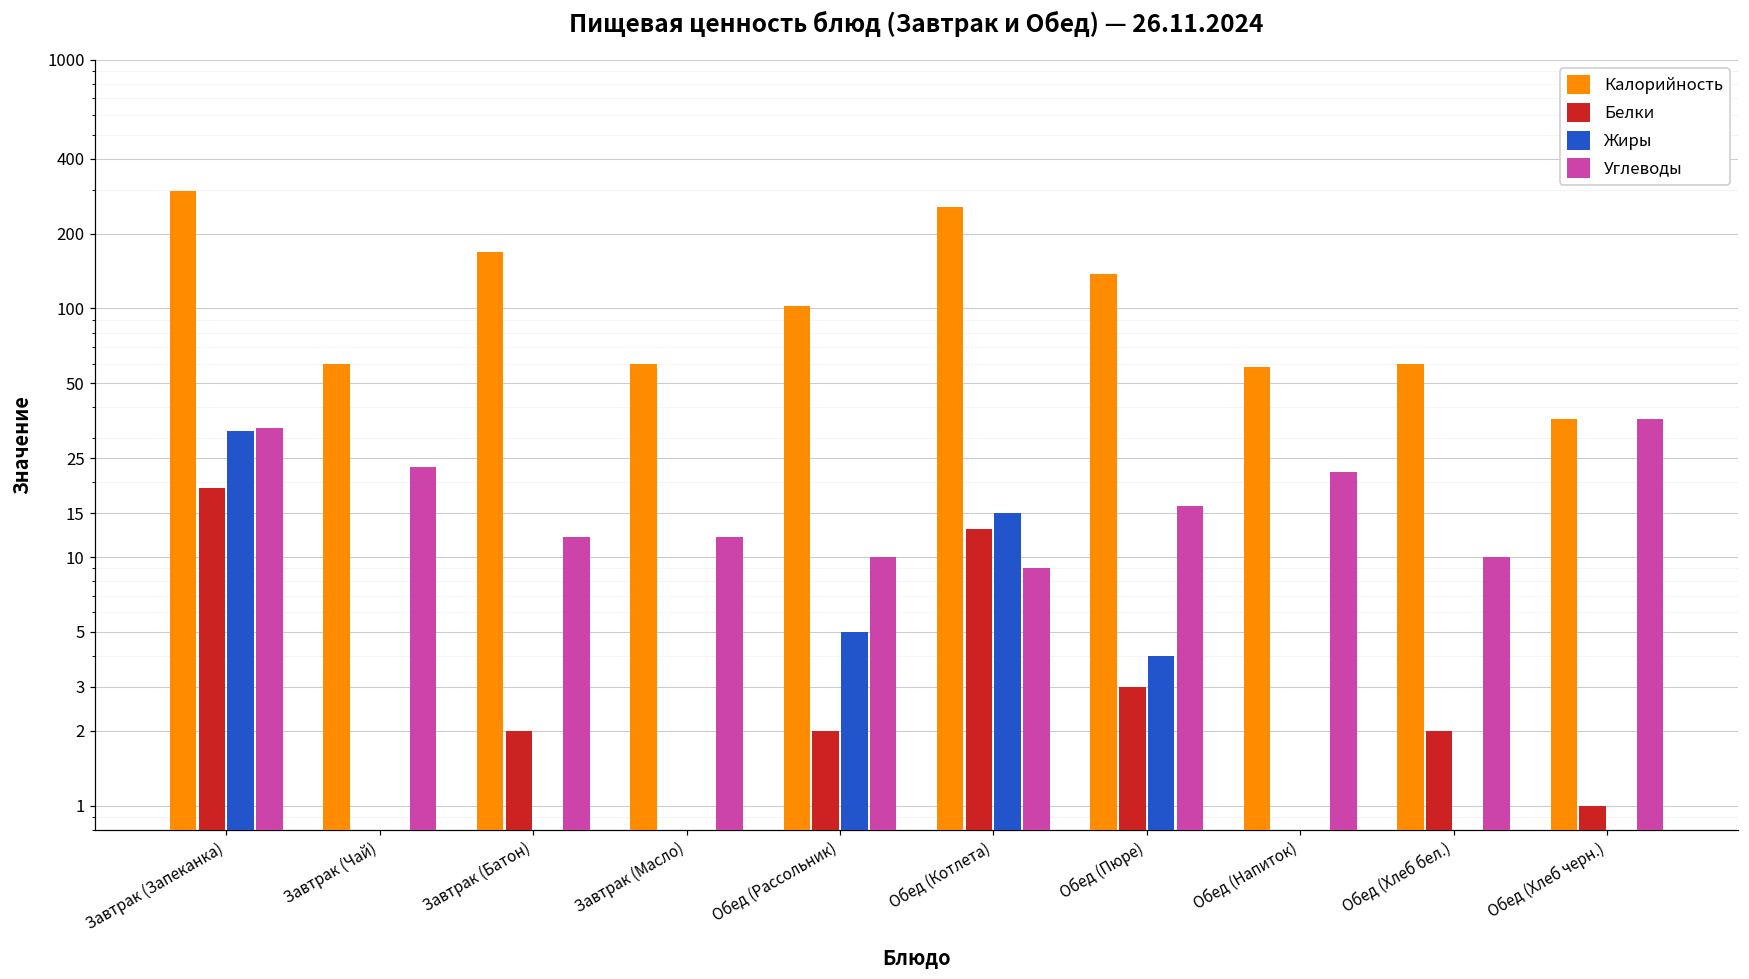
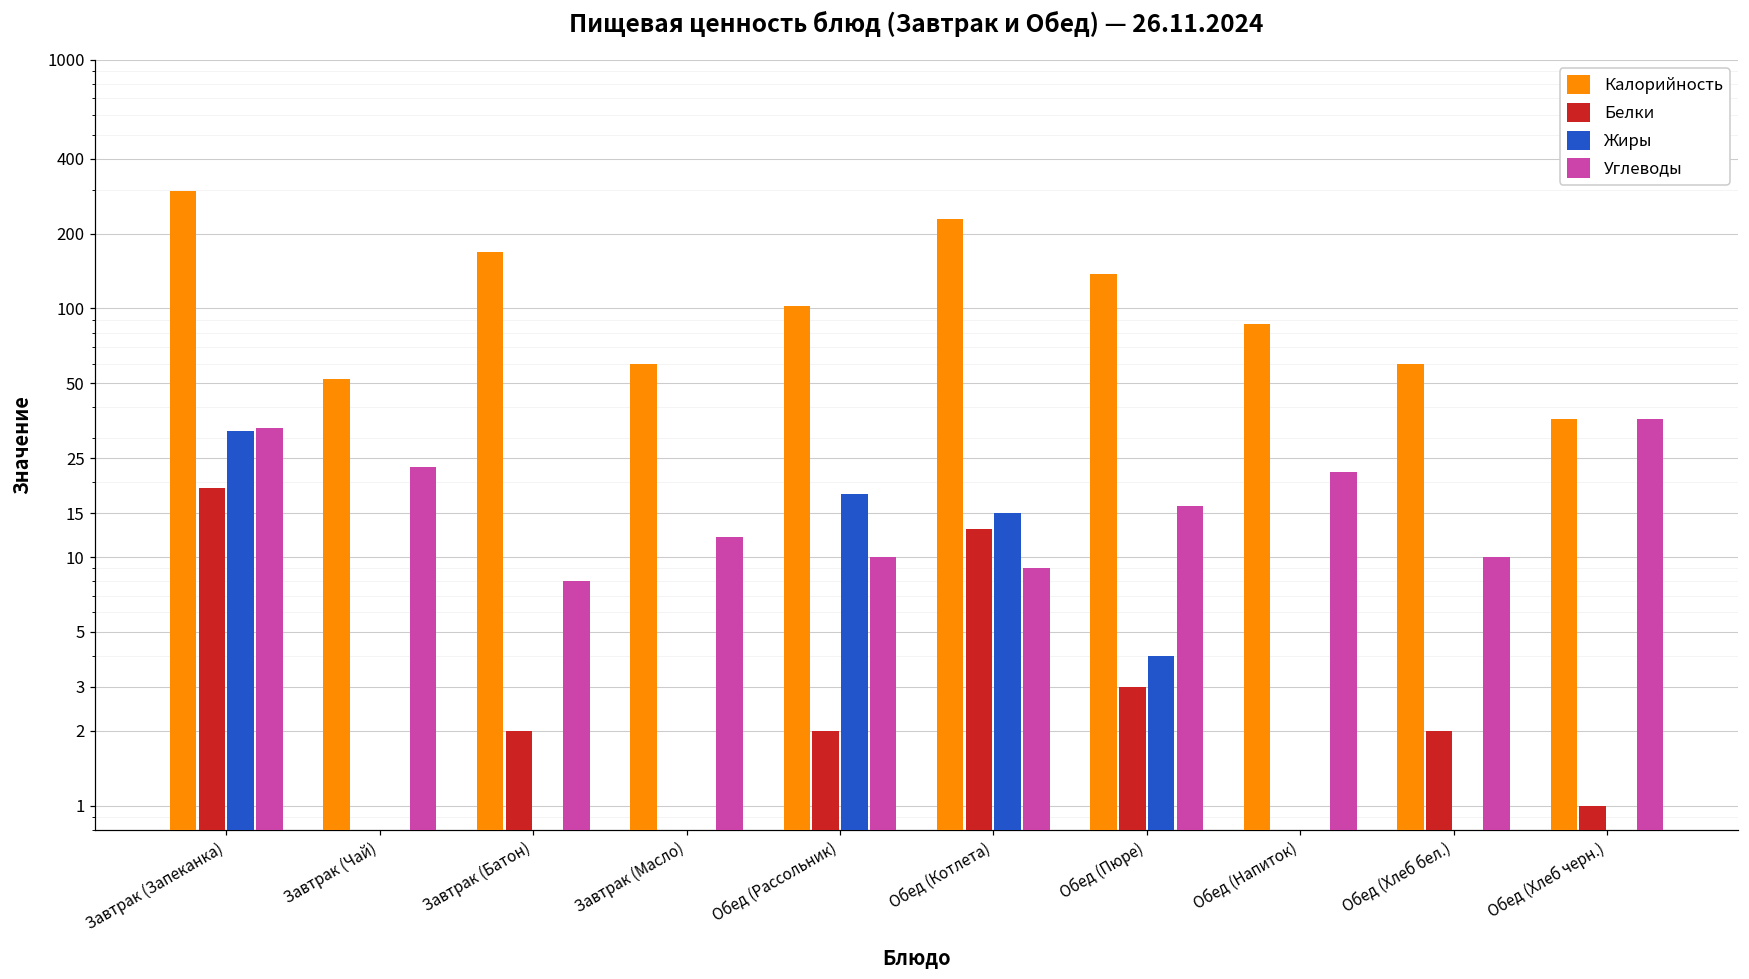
  {
    "Калорийность": {
      "Завтрак (Запеканка)": 300,
-     "Завтрак (Чай)": 60,
+     "Завтрак (Чай)": 52,
      "Завтрак (Батон)": 170,
      "Завтрак (Масло)": 60,
      "Обед (Рассольник)": 100,
-     "Обед (Котлета)": 260,
+     "Обед (Котлета)": 230,
      "Обед (Пюре)": 140,
-     "Обед (Напиток)": 58,
+     "Обед (Напиток)": 86,
      "Обед (Хлеб бел.)": 60,
      "Обед (Хлеб черн.)": 36
    },
    "Белки": {
      "Завтрак (Запеканка)": 19,
      "Завтрак (Батон)": 2,
      "Обед (Рассольник)": 2,
      "Обед (Котлета)": 13,
      "Обед (Пюре)": 3,
      "Обед (Хлеб бел.)": 2,
      "Обед (Хлеб черн.)": 1
    },
    "Жиры": {
      "Завтрак (Запеканка)": 32,
-     "Обед (Рассольник)": 5,
+     "Обед (Рассольник)": 18,
      "Обед (Котлета)": 15,
      "Обед (Пюре)": 4
    },
    "Углеводы": {
      "Завтрак (Запеканка)": 33,
      "Завтрак (Чай)": 23,
-     "Завтрак (Батон)": 12,
+     "Завтрак (Батон)": 8,
      "Завтрак (Масло)": 12,
      "Обед (Рассольник)": 10,
      "Обед (Котлета)": 9,
      "Обед (Пюре)": 16,
      "Обед (Напиток)": 22,
      "Обед (Хлеб бел.)": 10,
      "Обед (Хлеб черн.)": 36
    }
  }
